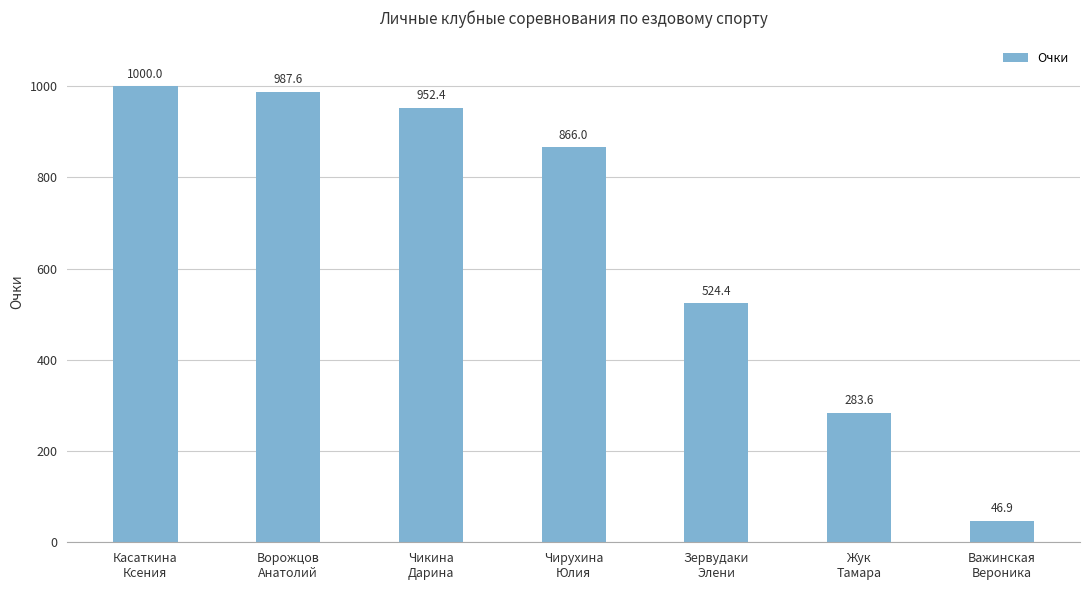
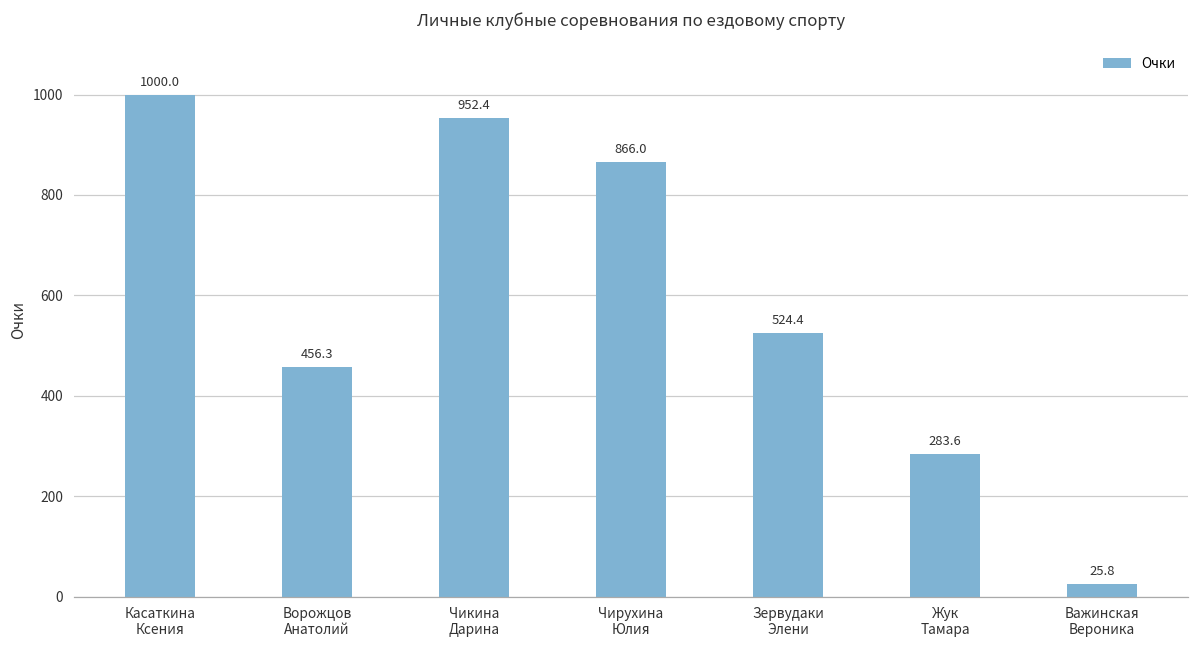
  {
    "Касаткина Ксения": 1000.0,
-   "Ворожцов Анатолий": 987.6,
+   "Ворожцов Анатолий": 456.3,
    "Чикина Дарина": 952.4,
    "Чирухина Юлия": 866.0,
    "Зервудаки Элени": 524.4,
    "Жук Тамара": 283.6,
-   "Важинская Вероника": 46.9
+   "Важинская Вероника": 25.8
  }
